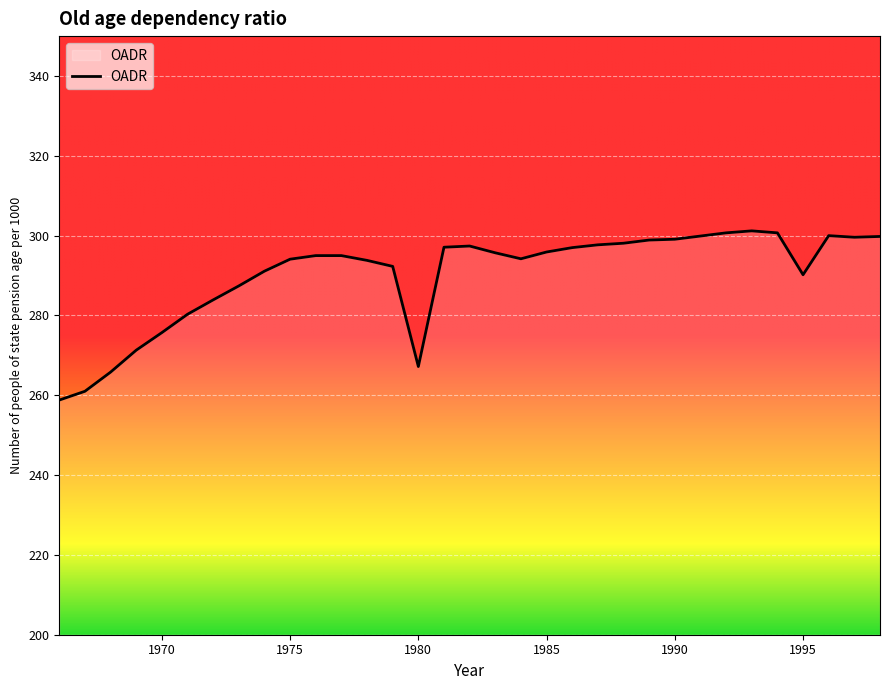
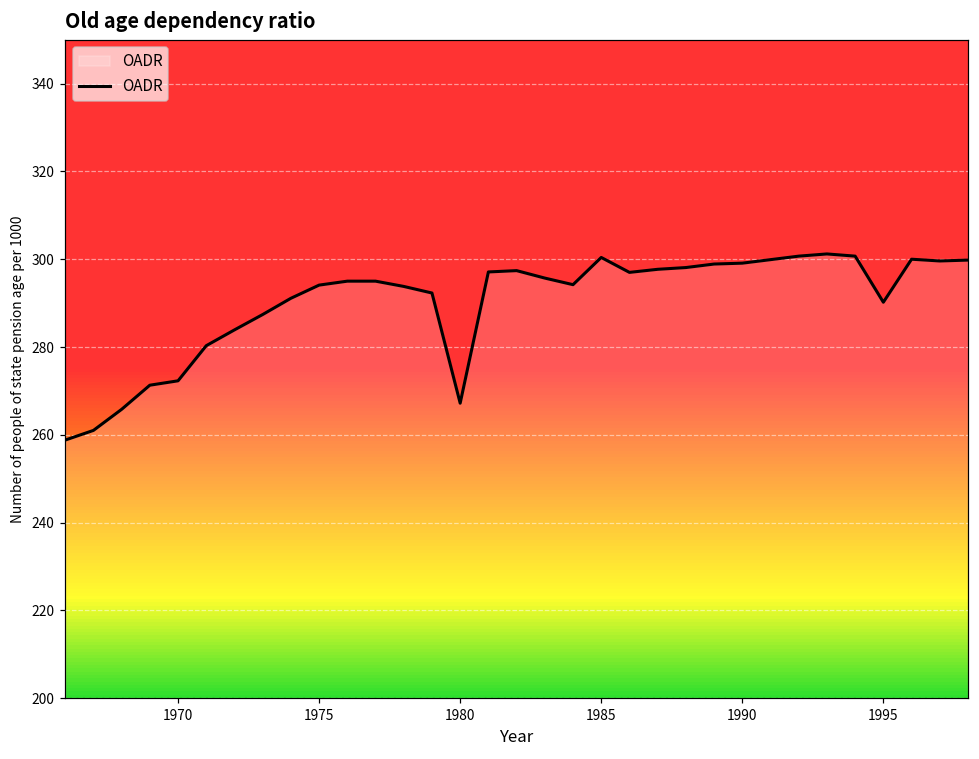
  {
-   "1970": 276,
+   "1970": 272,
    "1975": 294,
    "1980": 267,
-   "1985": 296,
+   "1985": 300,
    "1990": 299,
    "1995": 290
  }
